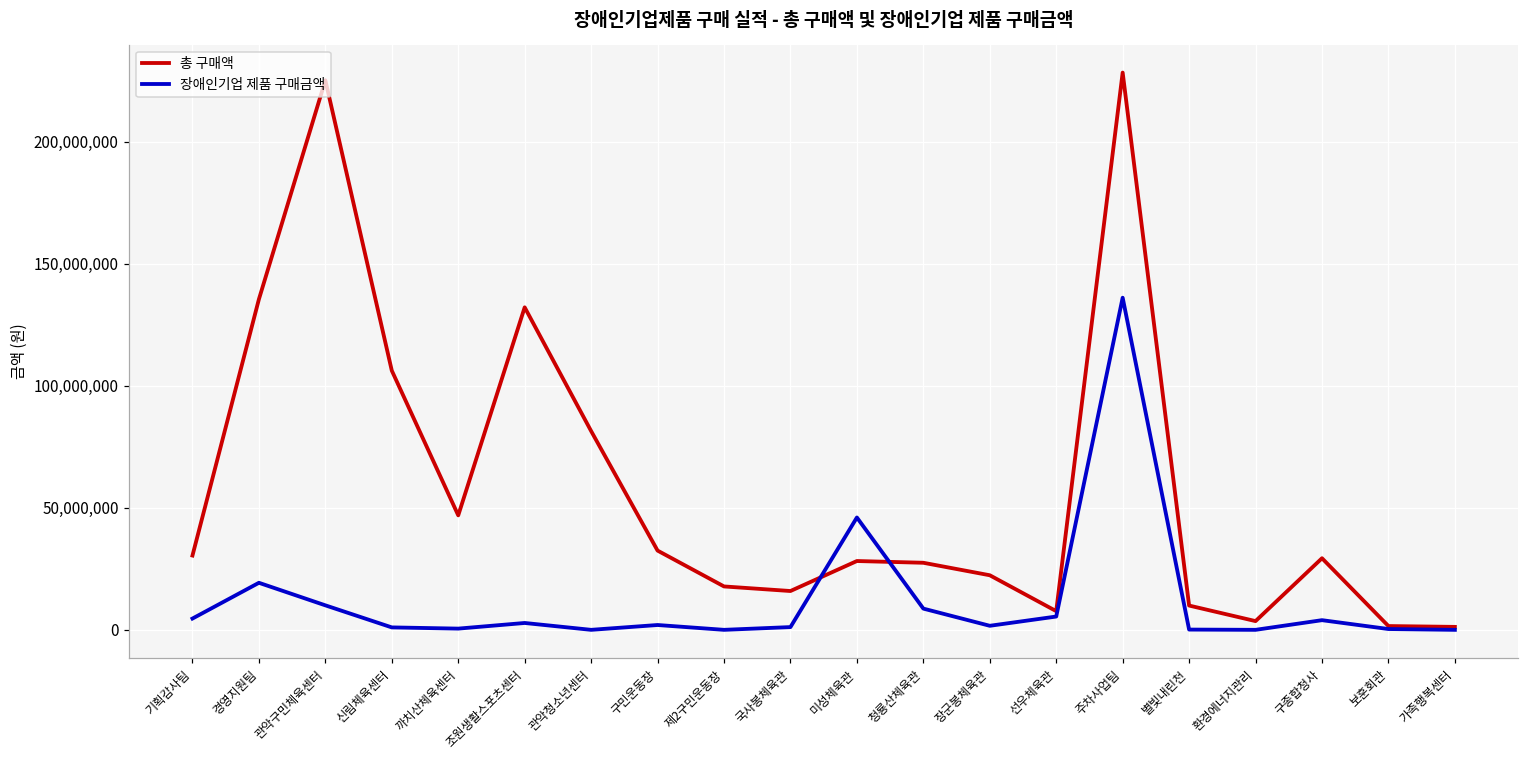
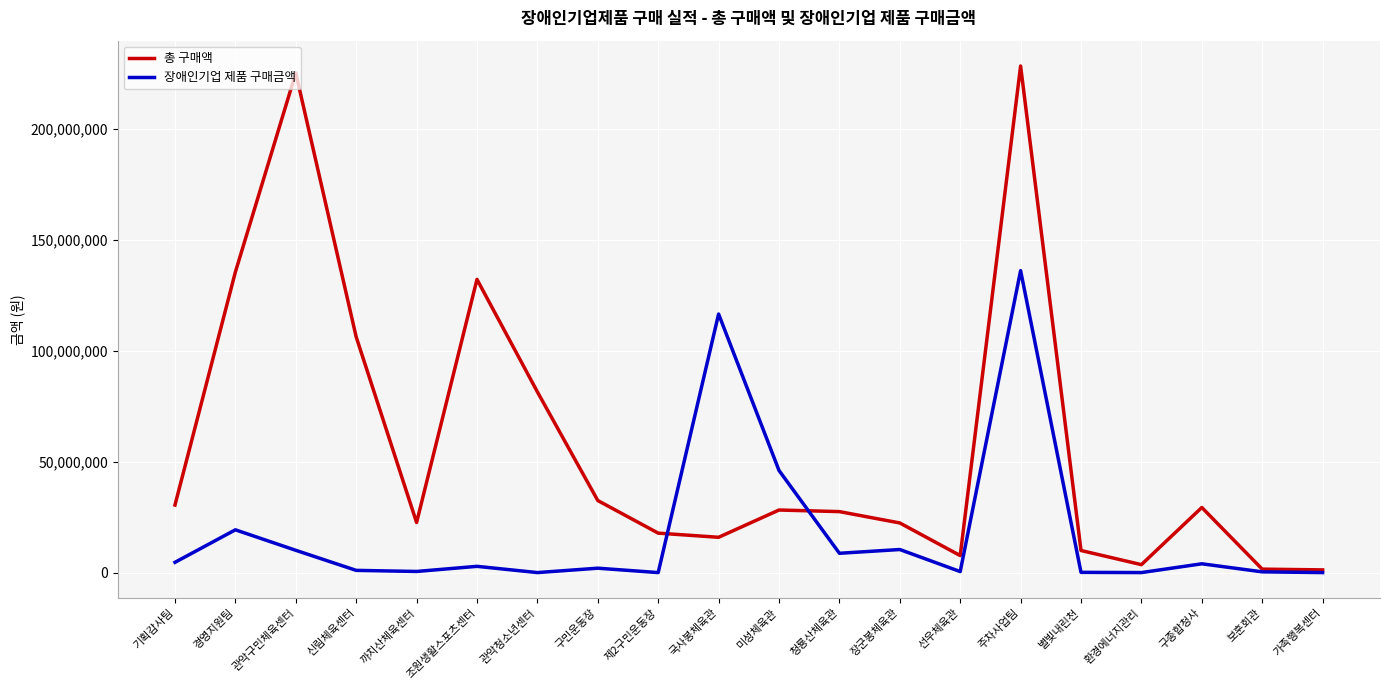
  {
    "총 구매액": {
      "기획감사팀": "30,000,000",
      "경영지원팀": "135,000,000",
      "신림체육센터": "106,000,000",
-     "까치산체육센터": "47,000,000",
+     "까치산체육센터": "23,000,000",
      "조원생활스포츠센터": "132,000,000",
      "관악청소년센터": "81,000,000",
      "구민운동장": "32,000,000",
      "제2구민운동장": "18,000,000",
      "국사봉체육관": "16,000,000",
      "미성체육관": "28,000,000",
      "청룡산체육관": "27,000,000",
      "장군봉체육관": "22,000,000",
      "선우체육관": "8,000,000",
      "주차사업팀": "228,000,000",
      "별빛내린천": "10,000,000",
      "환경에너지관리": "4,000,000",
      "구종합청사": "29,000,000",
      "보훈회관": "2,000,000",
      "가족행복센터": "1,000,000"
    },
    "장애인기업 제품 구매금액": {
      "기획감사팀": "5,000,000",
      "경영지원팀": "19,000,000",
      "관악구민체육센터": "10,000,000",
      "신림체육센터": "1,000,000",
      "까치산체육센터": "1,000,000",
      "조원생활스포츠센터": "3,000,000",
      "관악청소년센터": "0",
      "구민운동장": "2,000,000",
      "제2구민운동장": "0",
-     "국사봉체육관": "1,000,000",
+     "국사봉체육관": "117,000,000",
      "미성체육관": "46,000,000",
      "청룡산체육관": "9,000,000",
-     "장군봉체육관": "2,000,000",
-     "선우체육관": "5,000,000",
+     "장군봉체육관": "10,000,000",
+     "선우체육관": "0",
      "주차사업팀": "136,000,000",
      "별빛내린천": "0",
      "환경에너지관리": "0",
      "구종합청사": "4,000,000",
      "보훈회관": "0",
      "가족행복센터": "0"
    }
  }
